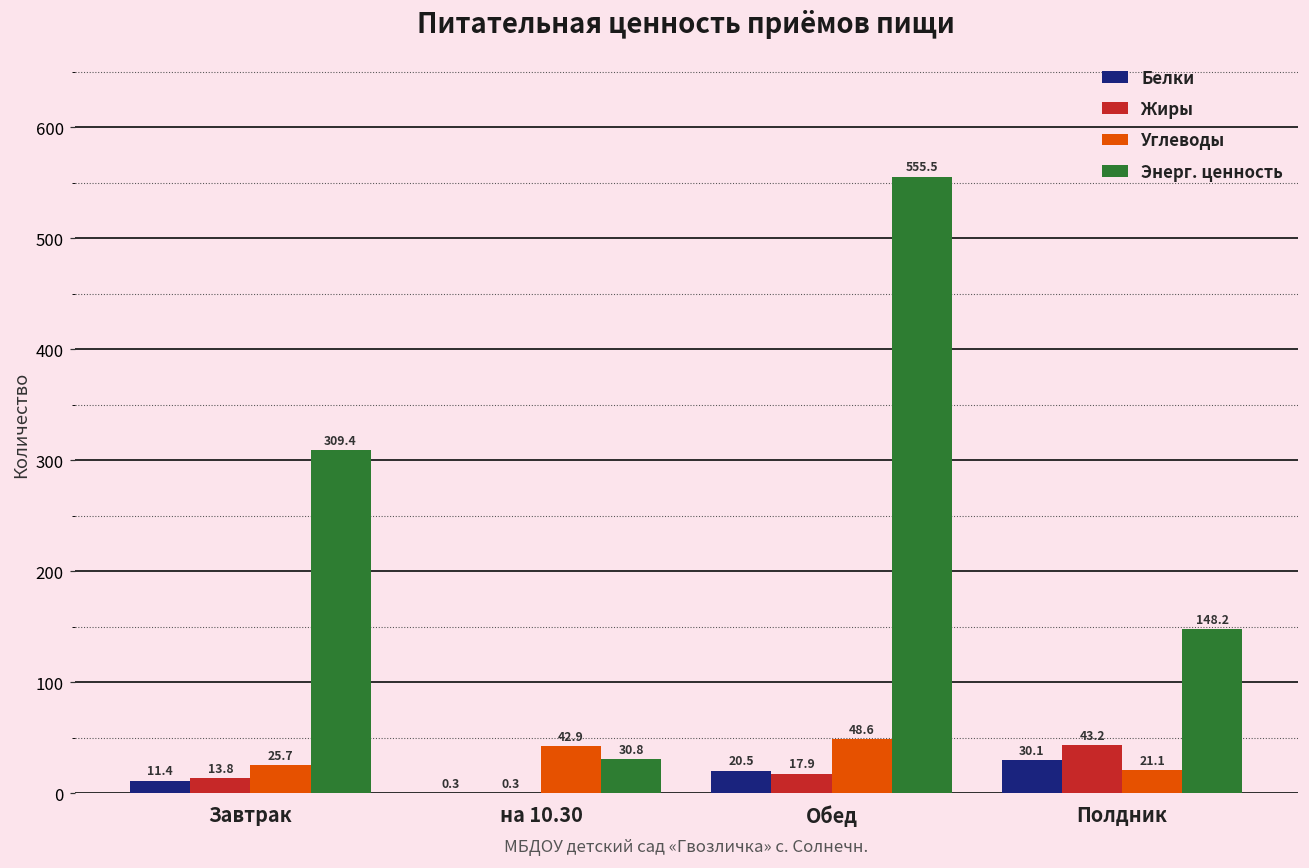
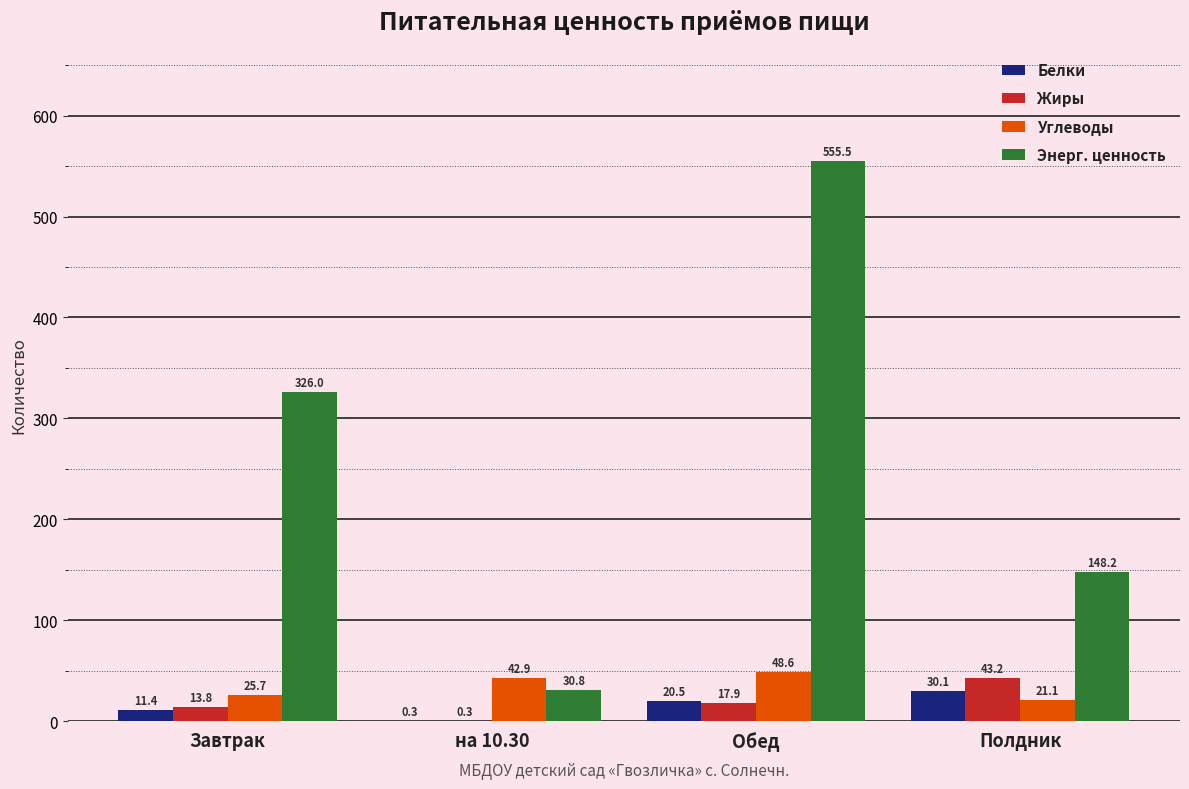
  {
    "Белки": {
      "Завтрак": 11.4,
      "на 10.30": 0.3,
      "Обед": 20.5,
      "Полдник": 30.1
    },
    "Жиры": {
      "Завтрак": 13.8,
      "на 10.30": 0.3,
      "Обед": 17.9,
      "Полдник": 43.2
    },
    "Углеводы": {
      "Завтрак": 25.7,
      "на 10.30": 42.9,
      "Обед": 48.6,
      "Полдник": 21.1
    },
    "Энерг. ценность": {
-     "Завтрак": 309.4,
+     "Завтрак": 326.0,
      "на 10.30": 30.8,
      "Обед": 555.5,
      "Полдник": 148.2
    }
  }
